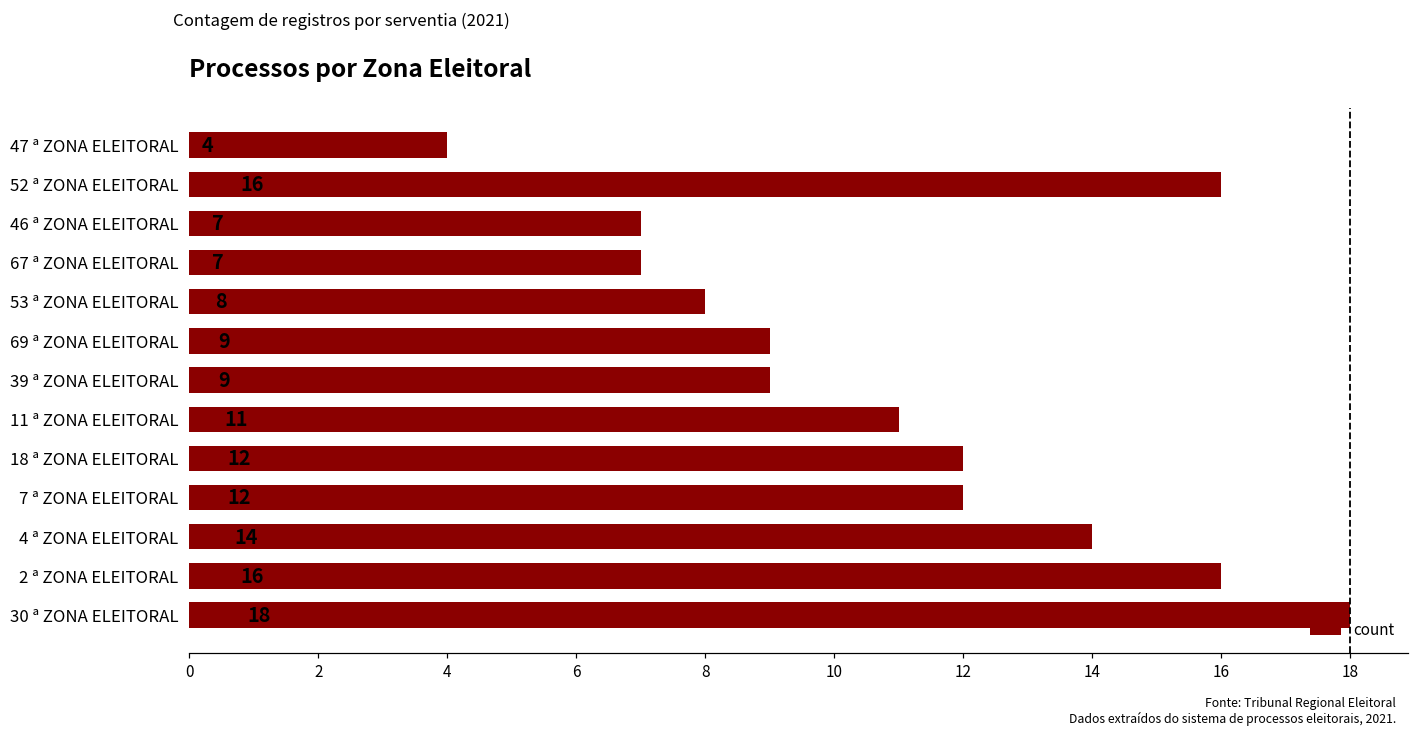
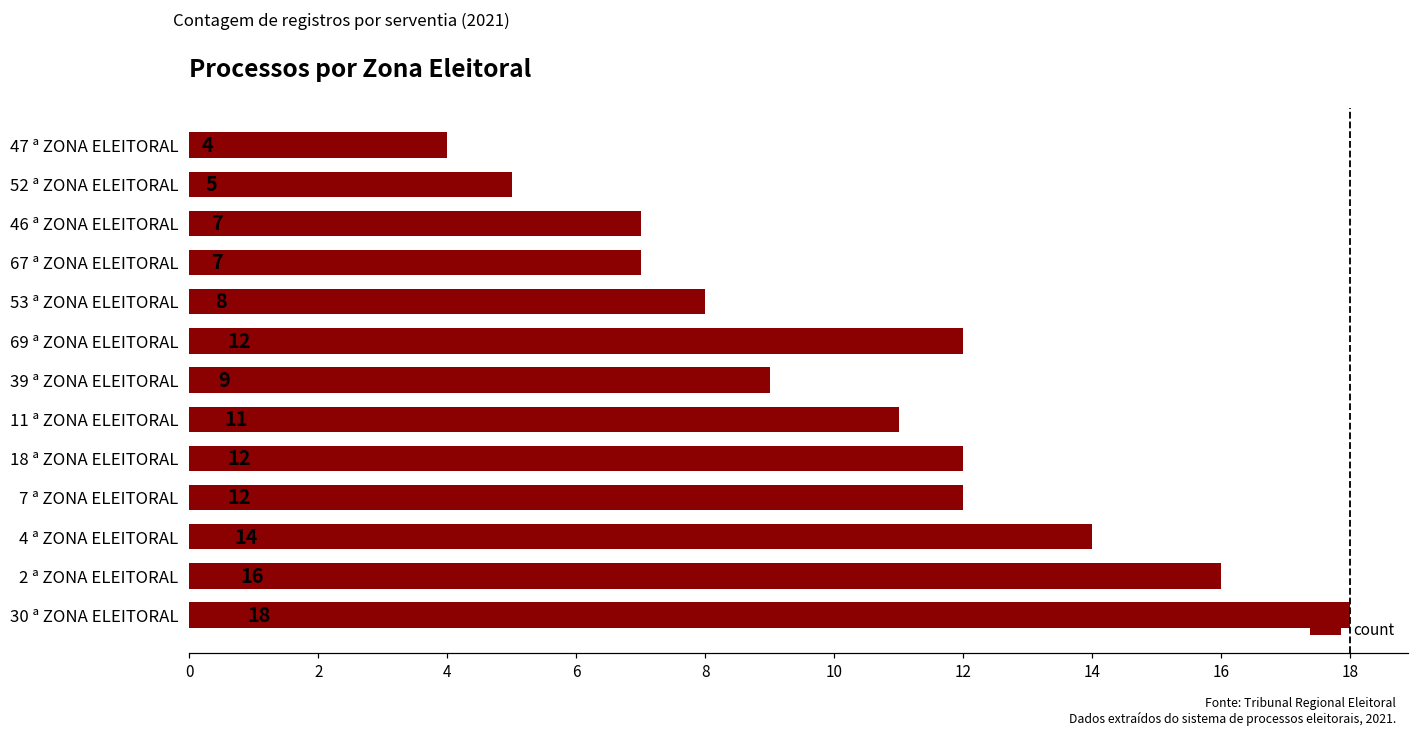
  {
    "47 ª ZONA ELEITORAL": 4,
-   "52 ª ZONA ELEITORAL": 16,
+   "52 ª ZONA ELEITORAL": 5,
    "46 ª ZONA ELEITORAL": 7,
    "67 ª ZONA ELEITORAL": 7,
    "53 ª ZONA ELEITORAL": 8,
-   "69 ª ZONA ELEITORAL": 9,
+   "69 ª ZONA ELEITORAL": 12,
    "39 ª ZONA ELEITORAL": 9,
    "11 ª ZONA ELEITORAL": 11,
    "18 ª ZONA ELEITORAL": 12,
    "7 ª ZONA ELEITORAL": 12,
    "4 ª ZONA ELEITORAL": 14,
    "2 ª ZONA ELEITORAL": 16,
    "30 ª ZONA ELEITORAL": 18
  }
